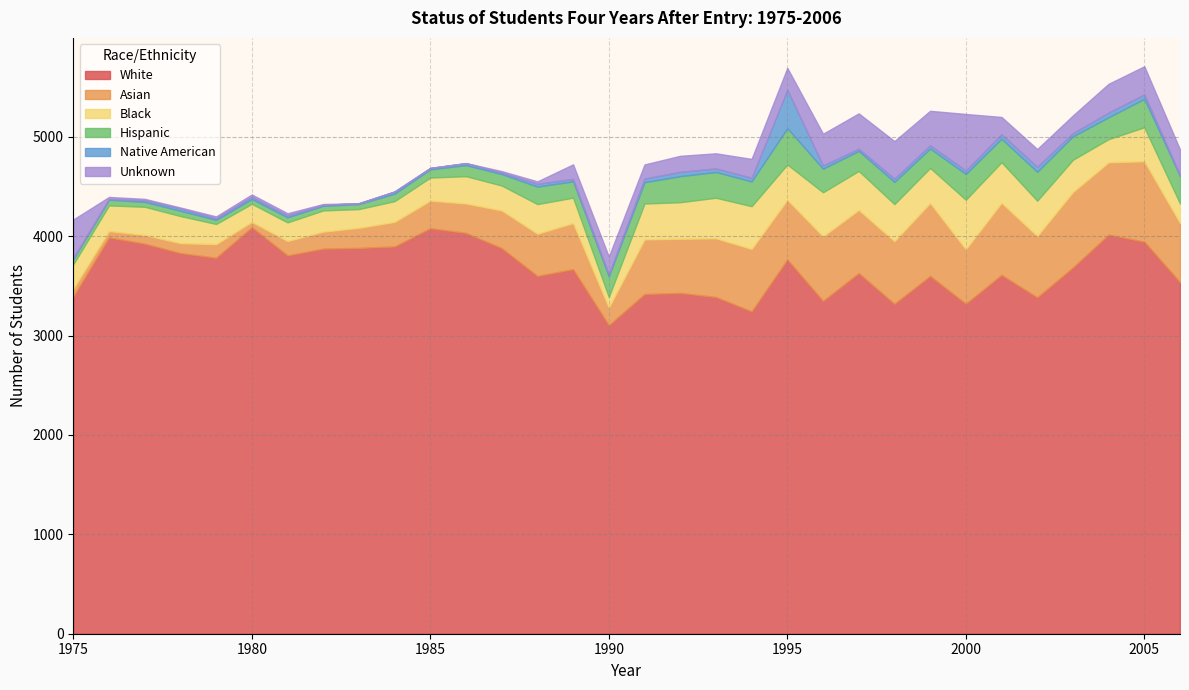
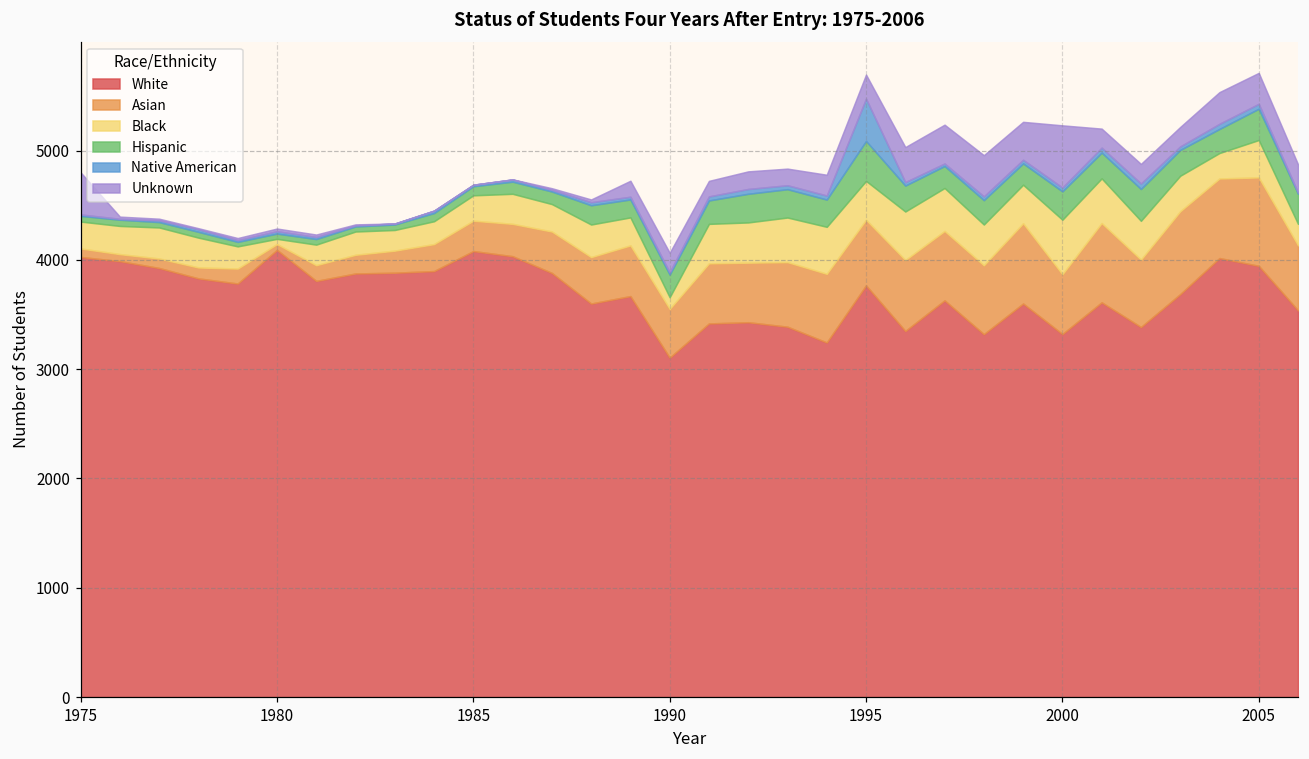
  {
    "White": {
-     "1975": 3400,
+     "1975": 4000,
      "1980": 4100,
      "1985": 4100,
      "1990": 3100,
      "1995": 3800,
      "2000": 3300,
      "2005": 3900
    },
    "Asian": {
      "1975": 100,
      "1980": 100,
      "1985": 300,
-     "1990": 200,
+     "1990": 400,
      "1995": 600,
      "2000": 500,
      "2005": 800
    },
    "Black": {
      "1975": 200,
-     "1980": 200,
+     "1980": 0,
      "1985": 200,
      "1990": 100,
      "1995": 400,
      "2000": 500,
      "2005": 300
    },
    "Hispanic": {
      "1995": 400,
      "2000": 300,
      "2005": 300
    },
    "Native American": {
      "1995": 400,
      "2000": 0,
      "2005": 0
    },
    "Unknown": {
      "1975": 400,
      "1990": 200,
      "1995": 200,
      "2000": 600,
      "2005": 300
    }
  }
